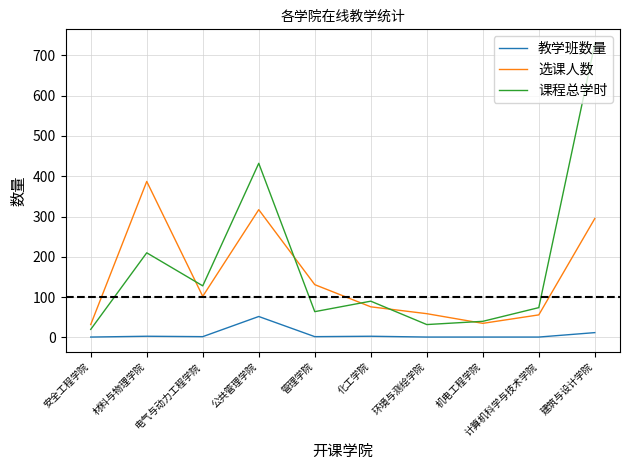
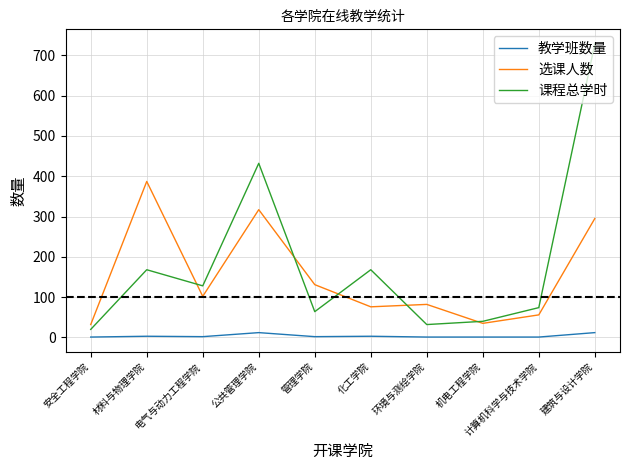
  {
    "教学班数量": {
      "安全工程学院": 0,
      "材料与物理学院": 0,
      "电气与动力工程学院": 0,
-     "公共管理学院": 50,
+     "公共管理学院": 10,
      "管理学院": 0,
      "化工学院": 0,
      "环境与测绘学院": 0,
      "机电工程学院": 0,
      "计算机科学与技术学院": 0,
      "建筑与设计学院": 10
    },
    "选课人数": {
      "安全工程学院": 30,
      "材料与物理学院": 390,
      "电气与动力工程学院": 100,
      "公共管理学院": 320,
      "管理学院": 130,
      "化工学院": 80,
-     "环境与测绘学院": 60,
+     "环境与测绘学院": 80,
      "计算机科学与技术学院": 60,
      "建筑与设计学院": 300
    },
    "课程总学时": {
      "安全工程学院": 20,
-     "材料与物理学院": 210,
+     "材料与物理学院": 170,
      "电气与动力工程学院": 130,
      "公共管理学院": 430,
      "管理学院": 60,
-     "化工学院": 90,
+     "化工学院": 170,
      "环境与测绘学院": 30,
      "计算机科学与技术学院": 70
    }
  }
